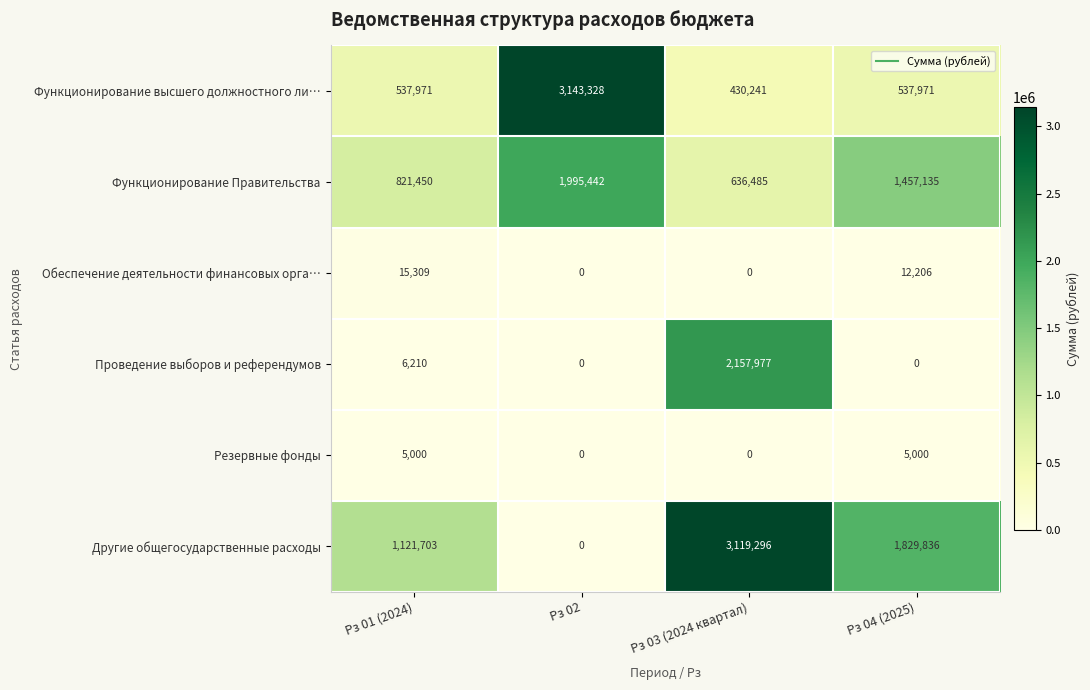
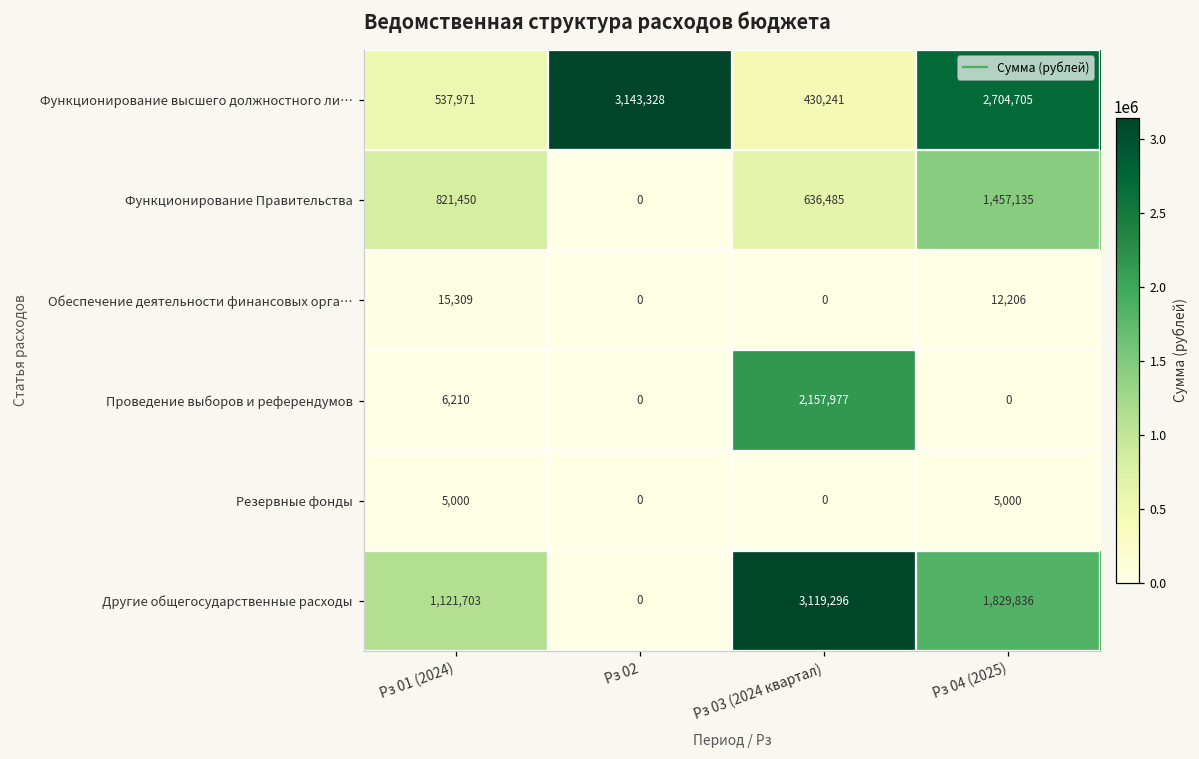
  {
    "Функционирование высшего должностного ли…": {
      "Рз 01 (2024)": "537,971",
      "Рз 02": "3,143,328",
      "Рз 03 (2024 квартал)": "430,241",
-     "Рз 04 (2025)": "537,971"
+     "Рз 04 (2025)": "2,704,705"
    },
    "Функционирование Правительства": {
      "Рз 01 (2024)": "821,450",
-     "Рз 02": "1,995,442",
+     "Рз 02": "0",
      "Рз 03 (2024 квартал)": "636,485",
      "Рз 04 (2025)": "1,457,135"
    },
    "Обеспечение деятельности финансовых орга…": {
      "Рз 01 (2024)": "15,309",
      "Рз 02": "0",
      "Рз 03 (2024 квартал)": "0",
      "Рз 04 (2025)": "12,206"
    },
    "Проведение выборов и референдумов": {
      "Рз 01 (2024)": "6,210",
      "Рз 02": "0",
      "Рз 03 (2024 квартал)": "2,157,977",
      "Рз 04 (2025)": "0"
    },
    "Резервные фонды": {
      "Рз 01 (2024)": "5,000",
      "Рз 02": "0",
      "Рз 03 (2024 квартал)": "0",
      "Рз 04 (2025)": "5,000"
    },
    "Другие общегосударственные расходы": {
      "Рз 01 (2024)": "1,121,703",
      "Рз 02": "0",
      "Рз 03 (2024 квартал)": "3,119,296",
      "Рз 04 (2025)": "1,829,836"
    }
  }
